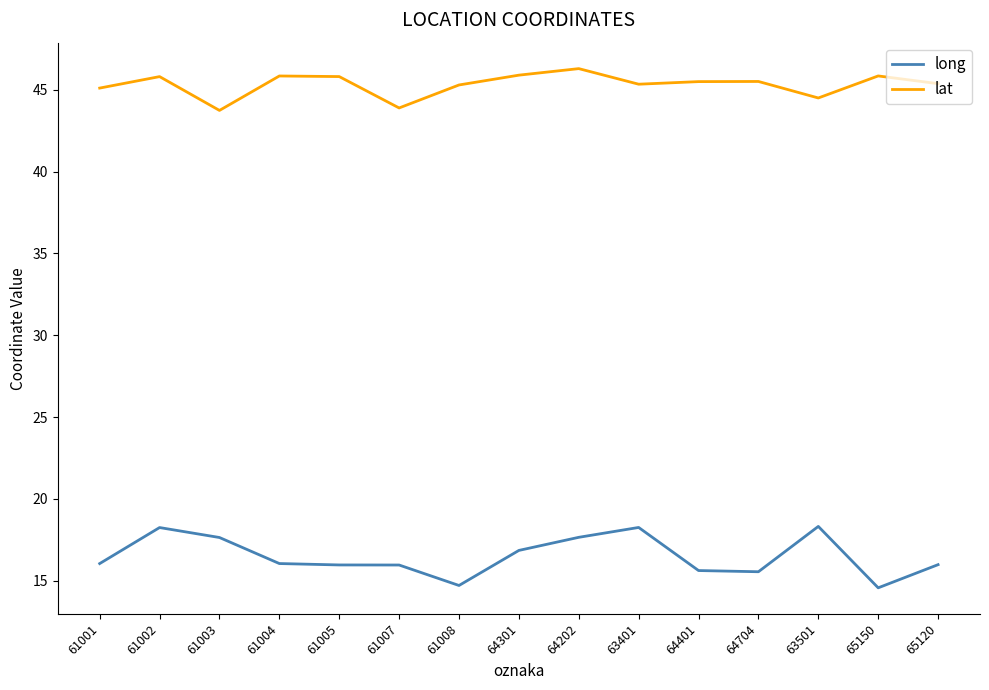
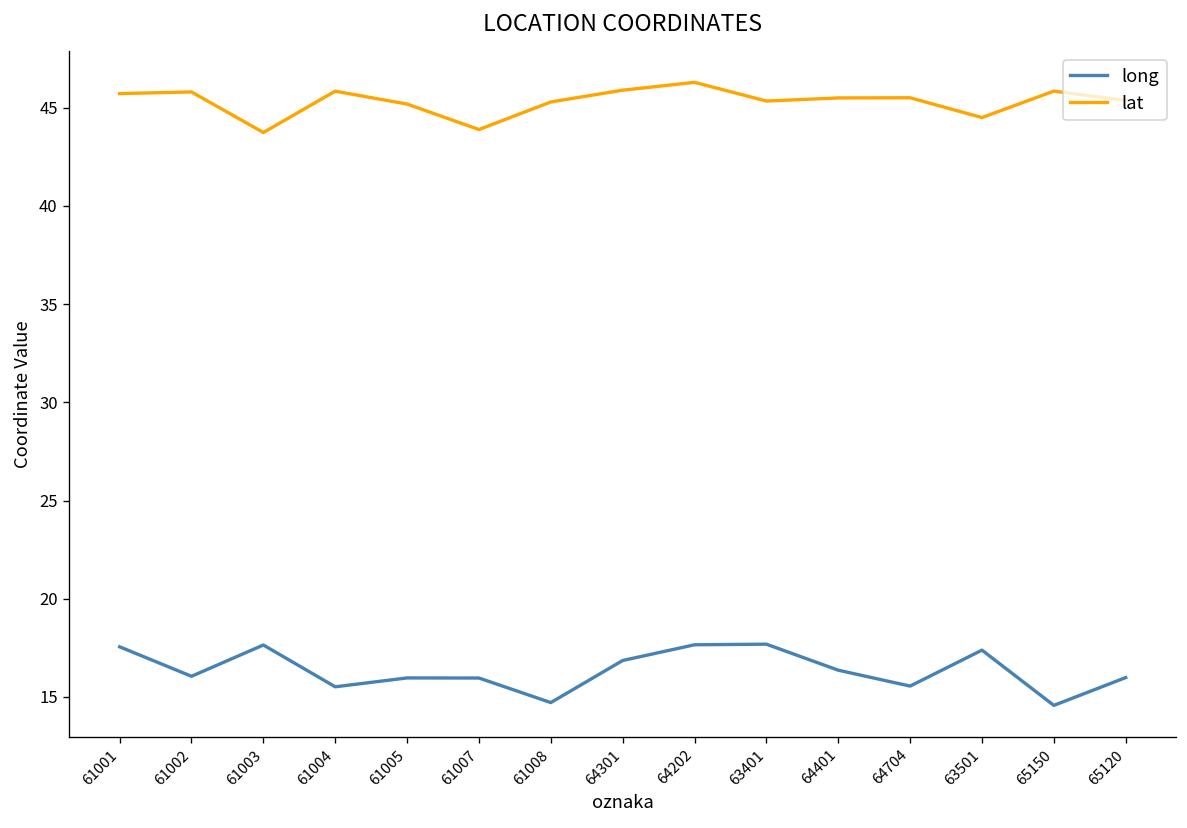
  {
    "long": {
-     "61001": 16.1,
-     "61002": 18.3,
+     "61001": 17.6,
+     "61002": 16.0,
      "61003": 17.6,
-     "61004": 16.1,
+     "61004": 15.5,
      "61005": 16.0,
      "61007": 16.0,
      "61008": 14.7,
      "64301": 16.9,
      "64202": 17.7,
-     "63401": 18.3,
-     "64401": 15.6,
+     "63401": 17.7,
+     "64401": 16.4,
      "64704": 15.6,
-     "63501": 18.3,
+     "63501": 17.4,
      "65150": 14.6,
      "65120": 16.0
    },
    "lat": {
-     "61001": 45.1,
+     "61001": 45.7,
      "61002": 45.8,
      "61003": 43.7,
      "61004": 45.8,
-     "61005": 45.8,
+     "61005": 45.2,
      "61007": 43.9,
      "61008": 45.3,
      "64301": 45.9,
      "64202": 46.3,
      "63401": 45.3,
      "64401": 45.5,
      "64704": 45.5,
      "63501": 44.5,
      "65150": 45.8
    }
  }
